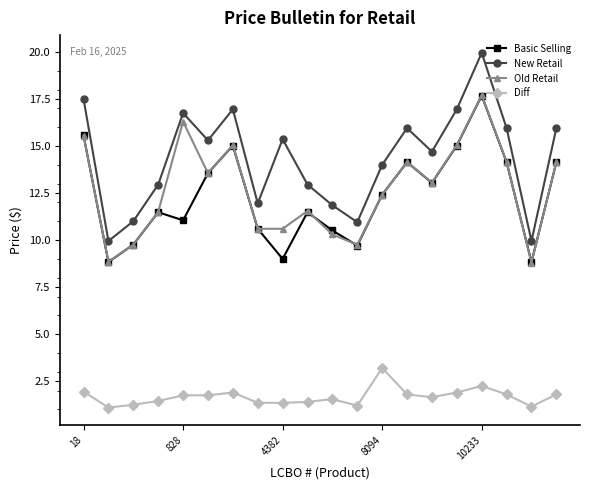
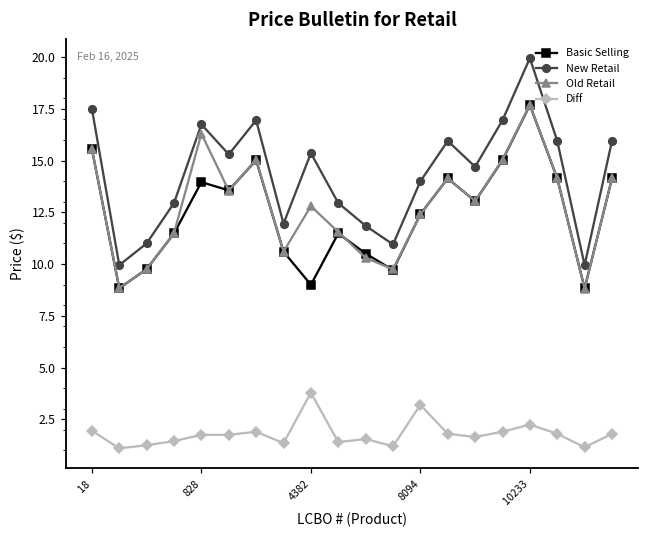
  {
    "Basic Selling": {
-     "828": 11.1,
+     "828": 14.0,
      "4382": 9.0
    },
    "New Retail": {
      "18": 17.5,
      "828": 16.8,
      "4382": 15.4,
      "8094": 14.0,
      "10233": 20.0
    },
    "Old Retail": {
      "828": 16.3,
-     "4382": 10.6
+     "4382": 12.8
    },
    "Diff": {
      "18": 2.0,
      "828": 1.8,
-     "4382": 1.4,
+     "4382": 3.8,
      "8094": 3.2,
      "10233": 2.3
    }
  }
